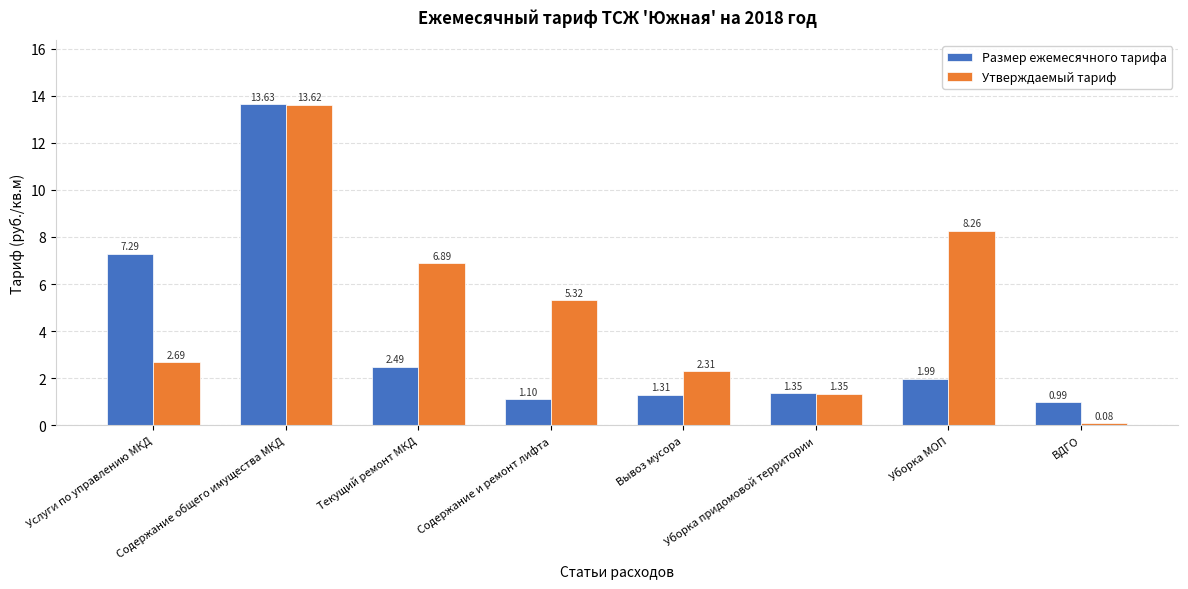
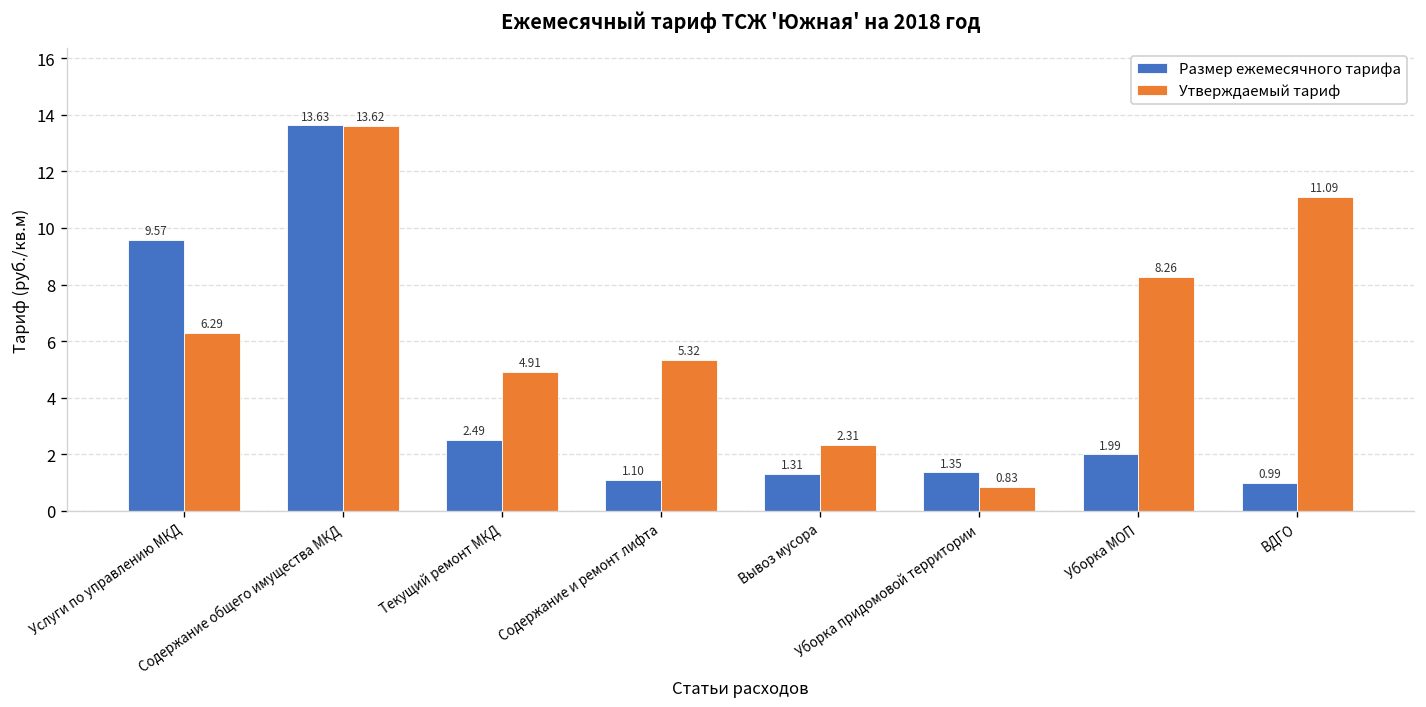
  {
    "Размер ежемесячного тарифа": {
-     "Услуги по управлению МКД": 7.29,
+     "Услуги по управлению МКД": 9.57,
      "Содержание общего имущества МКД": 13.63,
      "Текущий ремонт МКД": 2.49,
      "Содержание и ремонт лифта": 1.10,
      "Вывоз мусора": 1.31,
      "Уборка придомовой территории": 1.35,
      "Уборка МОП": 1.99,
      "ВДГО": 0.99
    },
    "Утверждаемый тариф": {
-     "Услуги по управлению МКД": 2.69,
+     "Услуги по управлению МКД": 6.29,
      "Содержание общего имущества МКД": 13.62,
-     "Текущий ремонт МКД": 6.89,
+     "Текущий ремонт МКД": 4.91,
      "Содержание и ремонт лифта": 5.32,
      "Вывоз мусора": 2.31,
-     "Уборка придомовой территории": 1.35,
+     "Уборка придомовой территории": 0.83,
      "Уборка МОП": 8.26,
-     "ВДГО": 0.08
+     "ВДГО": 11.09
    }
  }
